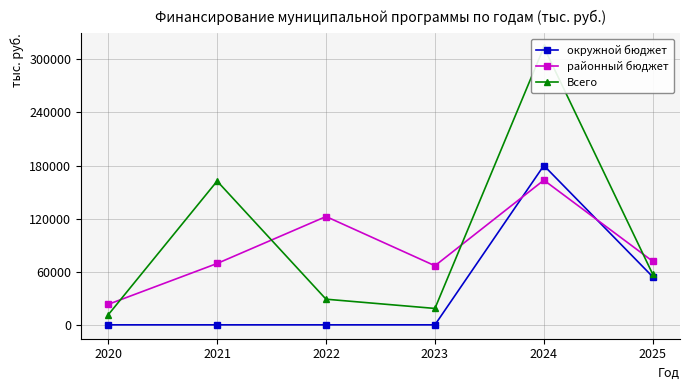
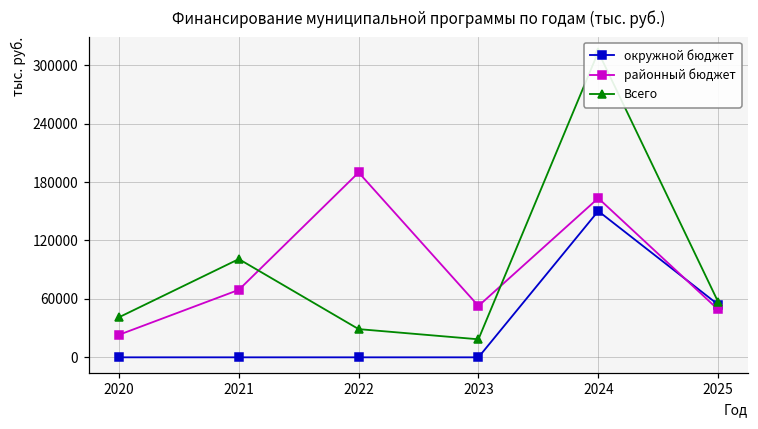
  {
    "окружной бюджет": {
      "2020": 0,
      "2021": 0,
      "2022": 0,
      "2023": 0,
-     "2024": 180000
+     "2024": 150000
    },
    "районный бюджет": {
      "2020": 20000,
      "2021": 70000,
-     "2022": 120000,
-     "2023": 70000,
+     "2022": 190000,
+     "2023": 50000,
      "2024": 160000,
-     "2025": 70000
+     "2025": 50000
    },
    "Всего": {
-     "2020": 10000,
-     "2021": 160000,
+     "2020": 40000,
+     "2021": 100000,
      "2022": 30000,
      "2023": 20000
    }
  }
